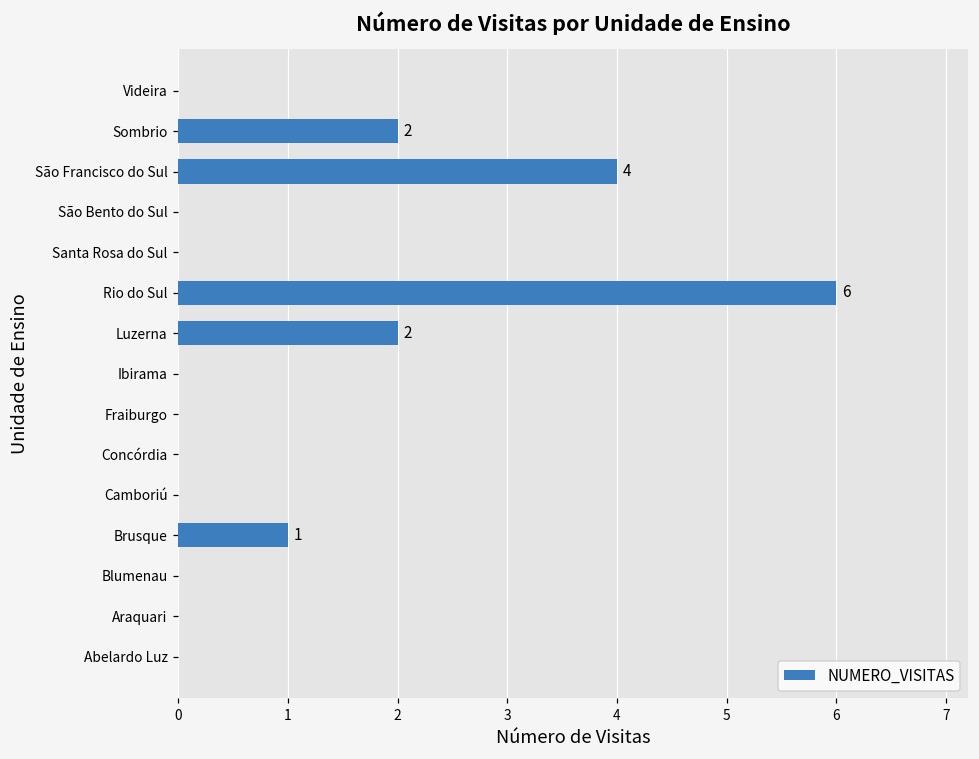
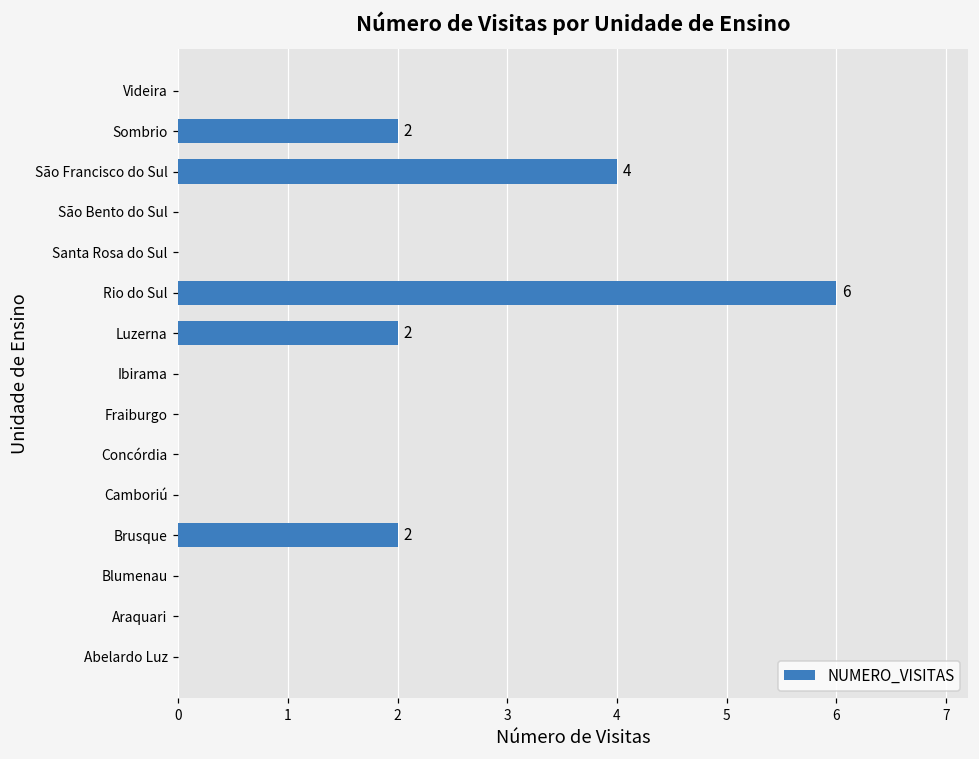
  {
    "Sombrio": 2,
    "São Francisco do Sul": 4,
    "Rio do Sul": 6,
    "Luzerna": 2,
-   "Brusque": 1
+   "Brusque": 2
  }
